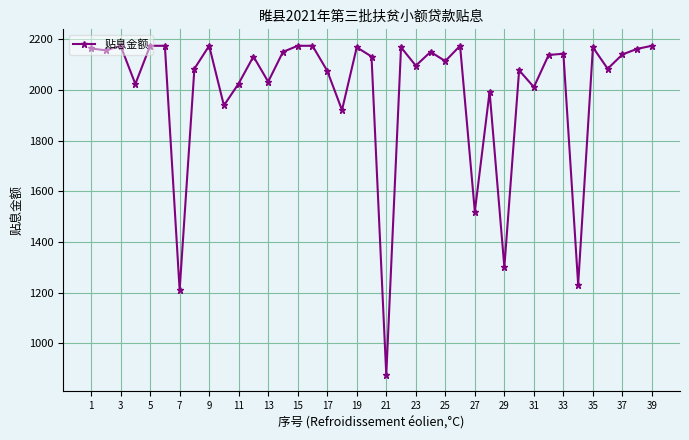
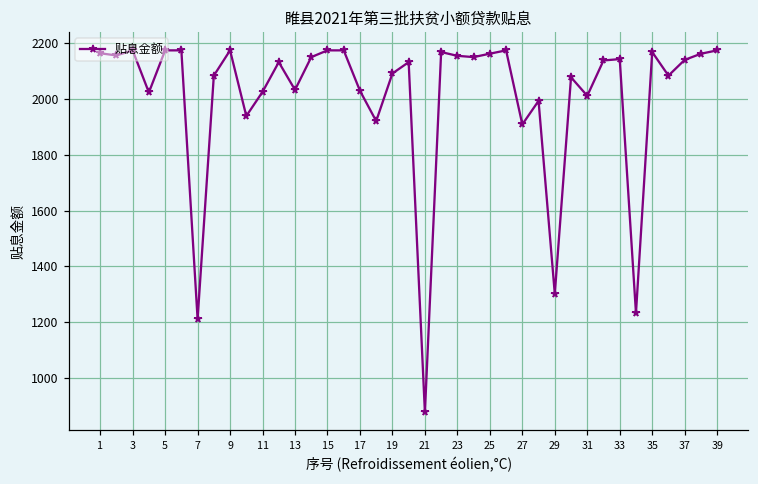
  {
    "7": 1210,
    "9": 2180,
    "11": 2030,
    "13": 2030,
    "15": 2180,
-   "17": 2080,
-   "19": 2170,
+   "17": 2030,
+   "19": 2090,
    "21": 880,
-   "23": 2100,
-   "25": 2110,
-   "27": 1520,
+   "23": 2160,
+   "25": 2160,
+   "27": 1910,
    "29": 1300,
    "31": 2010,
    "33": 2140,
    "35": 2170,
    "37": 2140,
    "39": 2180
  }
